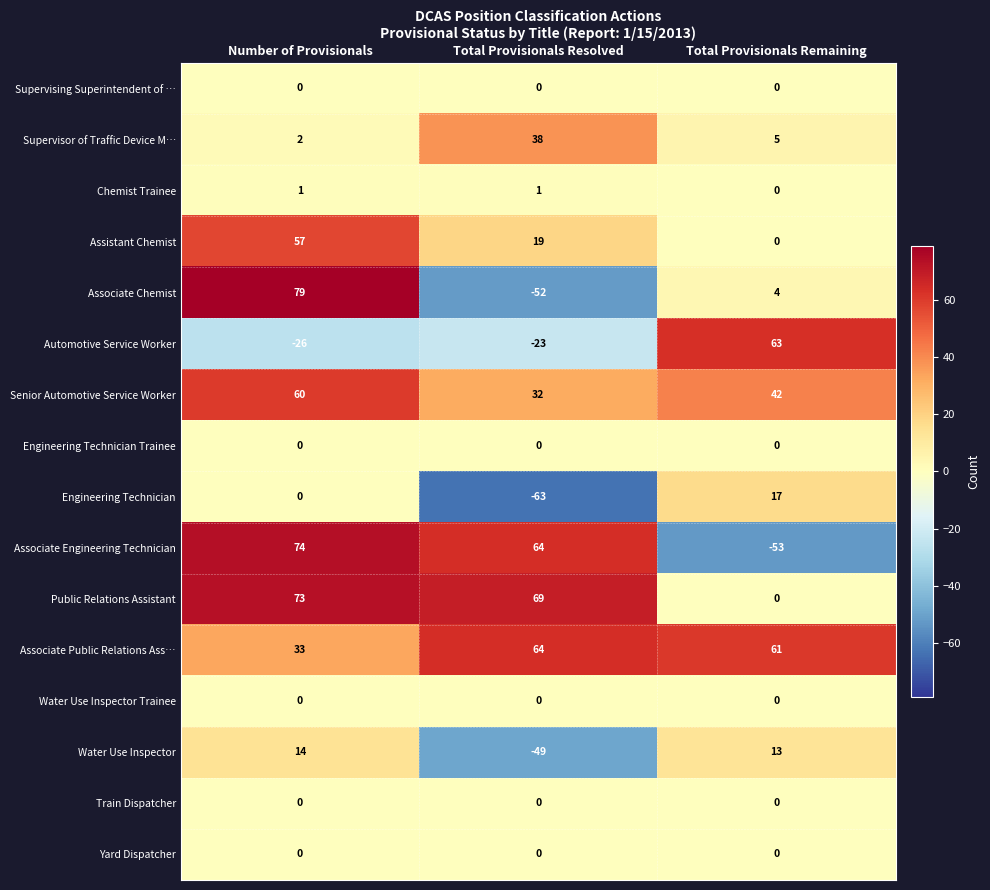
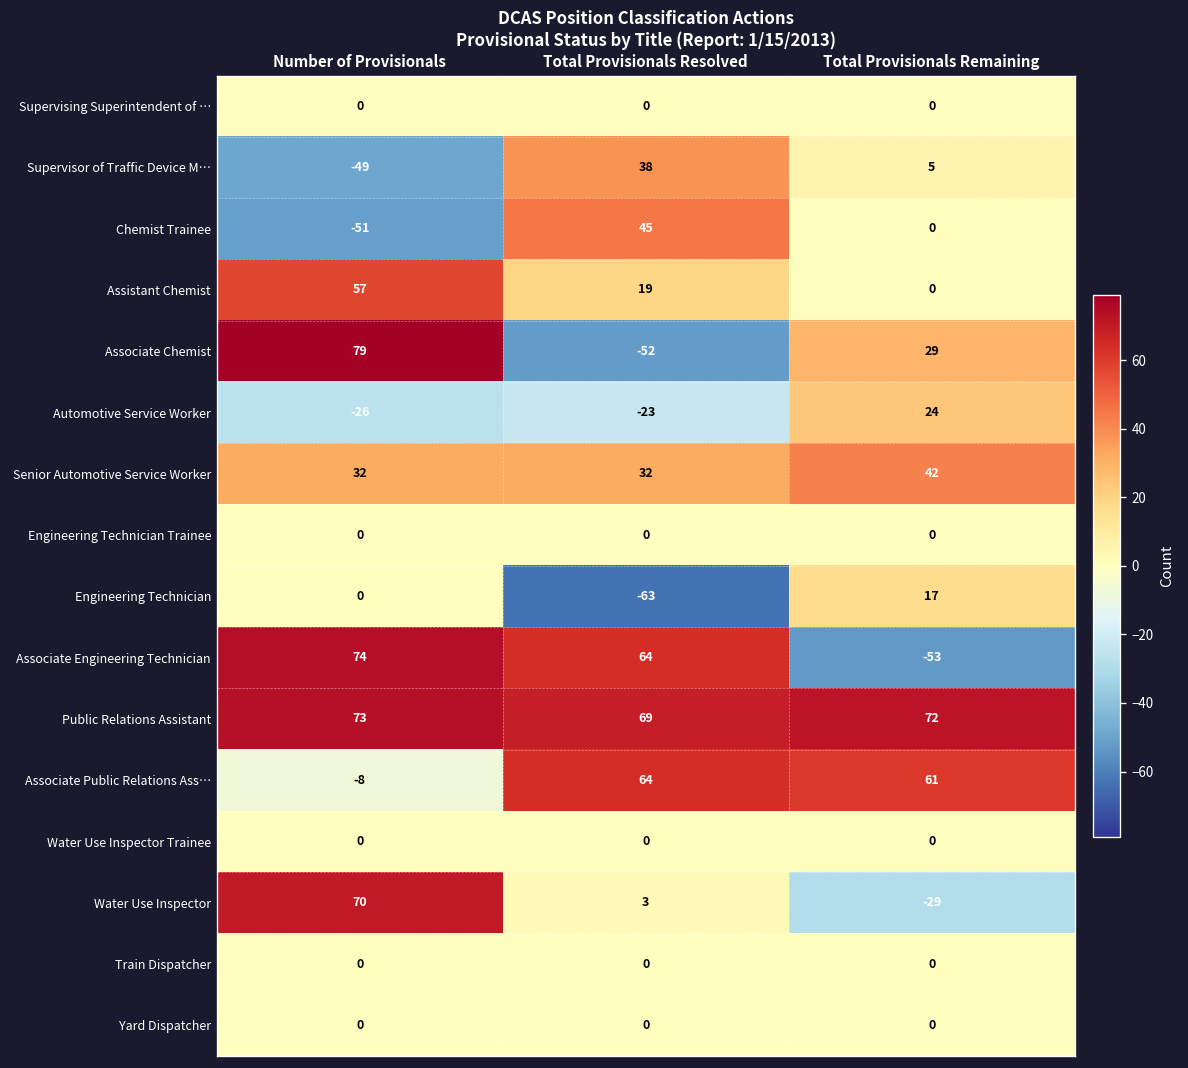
  {
    "Supervising Superintendent of …": {
      "Number of Provisionals": 0,
      "Total Provisionals Resolved": 0,
      "Total Provisionals Remaining": 0
    },
    "Supervisor of Traffic Device M…": {
-     "Number of Provisionals": 2,
+     "Number of Provisionals": -49,
      "Total Provisionals Resolved": 38,
      "Total Provisionals Remaining": 5
    },
    "Chemist Trainee": {
-     "Number of Provisionals": 1,
-     "Total Provisionals Resolved": 1,
+     "Number of Provisionals": -51,
+     "Total Provisionals Resolved": 45,
      "Total Provisionals Remaining": 0
    },
    "Assistant Chemist": {
      "Number of Provisionals": 57,
      "Total Provisionals Resolved": 19,
      "Total Provisionals Remaining": 0
    },
    "Associate Chemist": {
      "Number of Provisionals": 79,
      "Total Provisionals Resolved": -52,
-     "Total Provisionals Remaining": 4
+     "Total Provisionals Remaining": 29
    },
    "Automotive Service Worker": {
      "Number of Provisionals": -26,
      "Total Provisionals Resolved": -23,
-     "Total Provisionals Remaining": 63
+     "Total Provisionals Remaining": 24
    },
    "Senior Automotive Service Worker": {
-     "Number of Provisionals": 60,
+     "Number of Provisionals": 32,
      "Total Provisionals Resolved": 32,
      "Total Provisionals Remaining": 42
    },
    "Engineering Technician Trainee": {
      "Number of Provisionals": 0,
      "Total Provisionals Resolved": 0,
      "Total Provisionals Remaining": 0
    },
    "Engineering Technician": {
      "Number of Provisionals": 0,
      "Total Provisionals Resolved": -63,
      "Total Provisionals Remaining": 17
    },
    "Associate Engineering Technician": {
      "Number of Provisionals": 74,
      "Total Provisionals Resolved": 64,
      "Total Provisionals Remaining": -53
    },
    "Public Relations Assistant": {
      "Number of Provisionals": 73,
      "Total Provisionals Resolved": 69,
-     "Total Provisionals Remaining": 0
+     "Total Provisionals Remaining": 72
    },
    "Associate Public Relations Ass…": {
-     "Number of Provisionals": 33,
+     "Number of Provisionals": -8,
      "Total Provisionals Resolved": 64,
      "Total Provisionals Remaining": 61
    },
    "Water Use Inspector Trainee": {
      "Number of Provisionals": 0,
      "Total Provisionals Resolved": 0,
      "Total Provisionals Remaining": 0
    },
    "Water Use Inspector": {
-     "Number of Provisionals": 14,
-     "Total Provisionals Resolved": -49,
-     "Total Provisionals Remaining": 13
+     "Number of Provisionals": 70,
+     "Total Provisionals Resolved": 3,
+     "Total Provisionals Remaining": -29
    },
    "Train Dispatcher": {
      "Number of Provisionals": 0,
      "Total Provisionals Resolved": 0,
      "Total Provisionals Remaining": 0
    },
    "Yard Dispatcher": {
      "Number of Provisionals": 0,
      "Total Provisionals Resolved": 0,
      "Total Provisionals Remaining": 0
    }
  }
